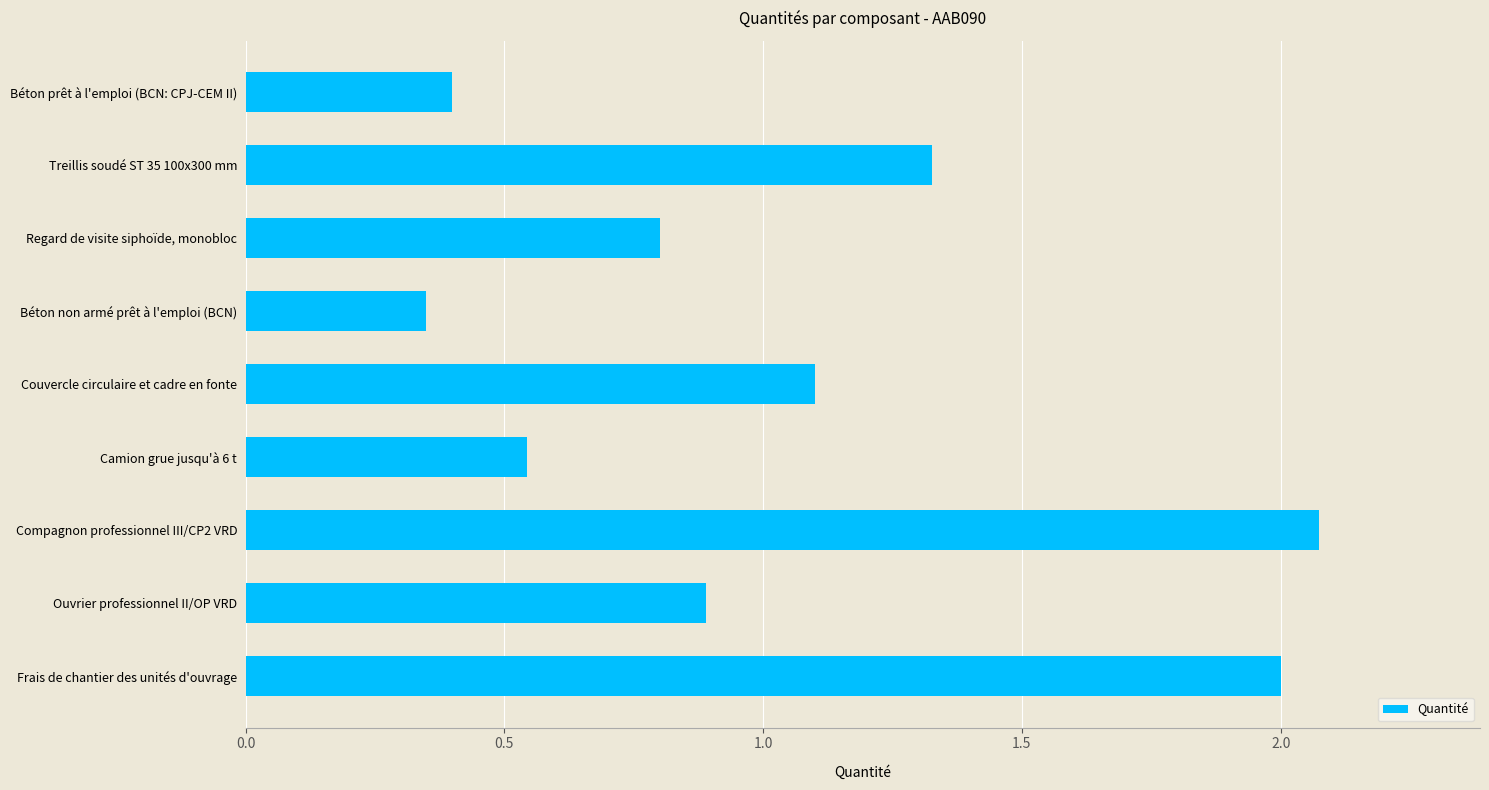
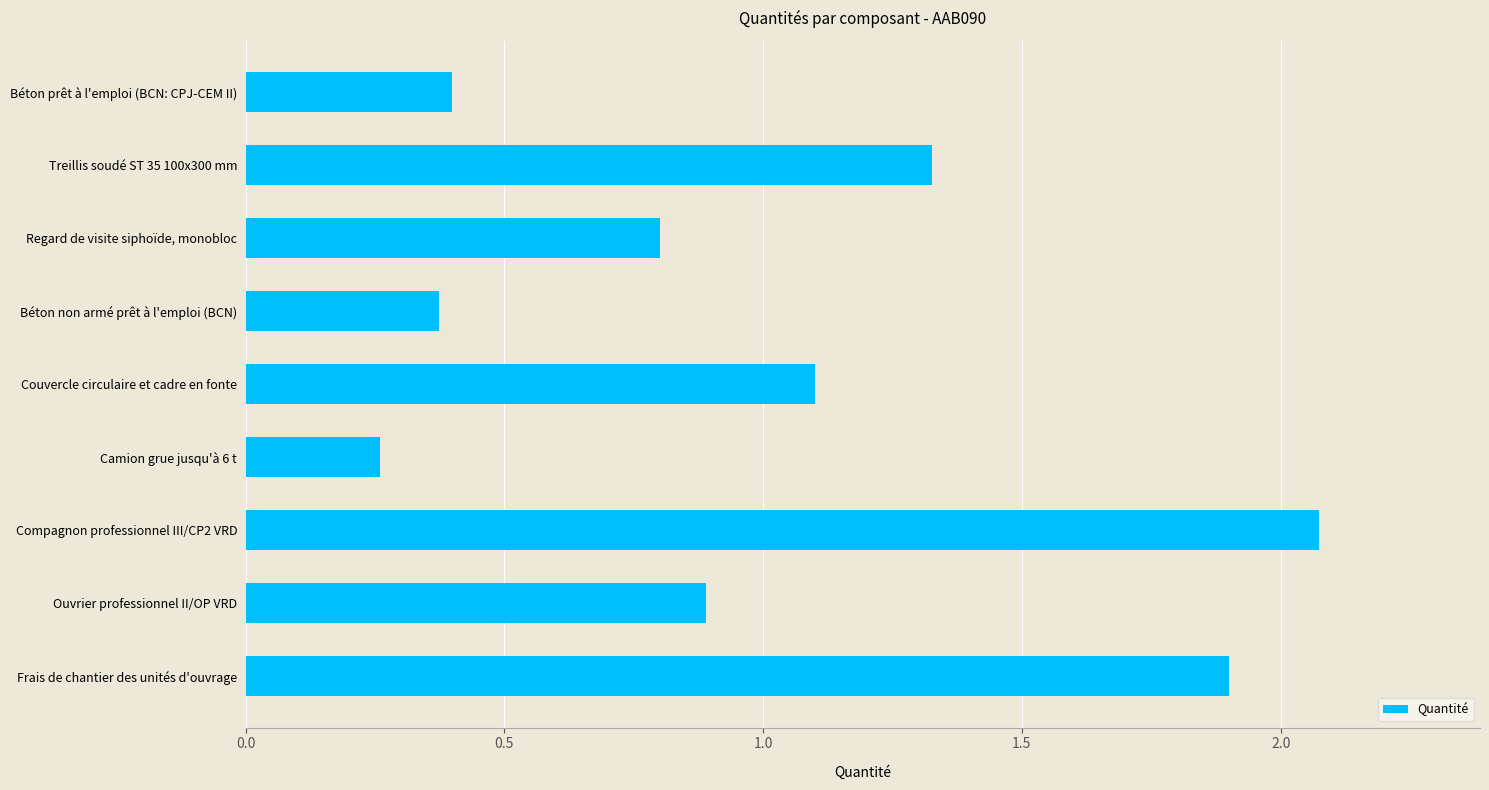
  {
    "Béton prêt à l'emploi (BCN: CPJ-CEM II)": 0.40,
    "Treillis soudé ST 35 100x300 mm": 1.33,
    "Regard de visite siphoïde, monobloc": 0.80,
-   "Béton non armé prêt à l'emploi (BCN)": 0.35,
+   "Béton non armé prêt à l'emploi (BCN)": 0.37,
    "Couvercle circulaire et cadre en fonte": 1.10,
-   "Camion grue jusqu'à 6 t": 0.54,
+   "Camion grue jusqu'à 6 t": 0.26,
    "Compagnon professionnel III/CP2 VRD": 2.07,
    "Ouvrier professionnel II/OP VRD": 0.89,
-   "Frais de chantier des unités d'ouvrage": 2.0
+   "Frais de chantier des unités d'ouvrage": 1.9
  }
